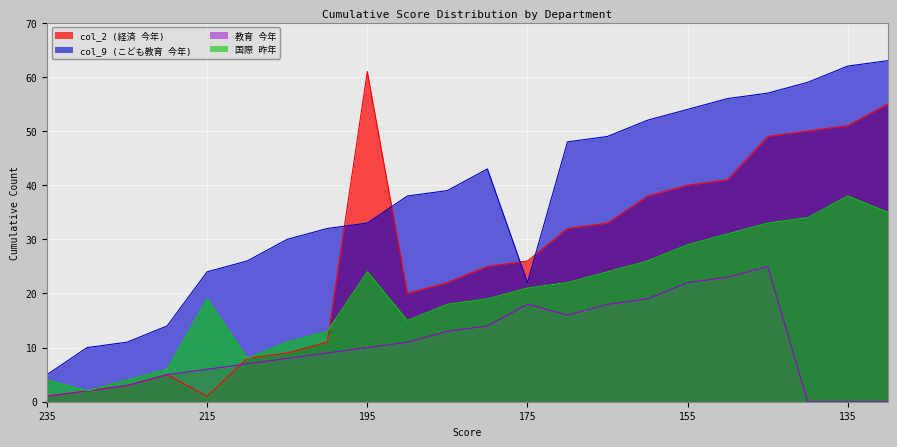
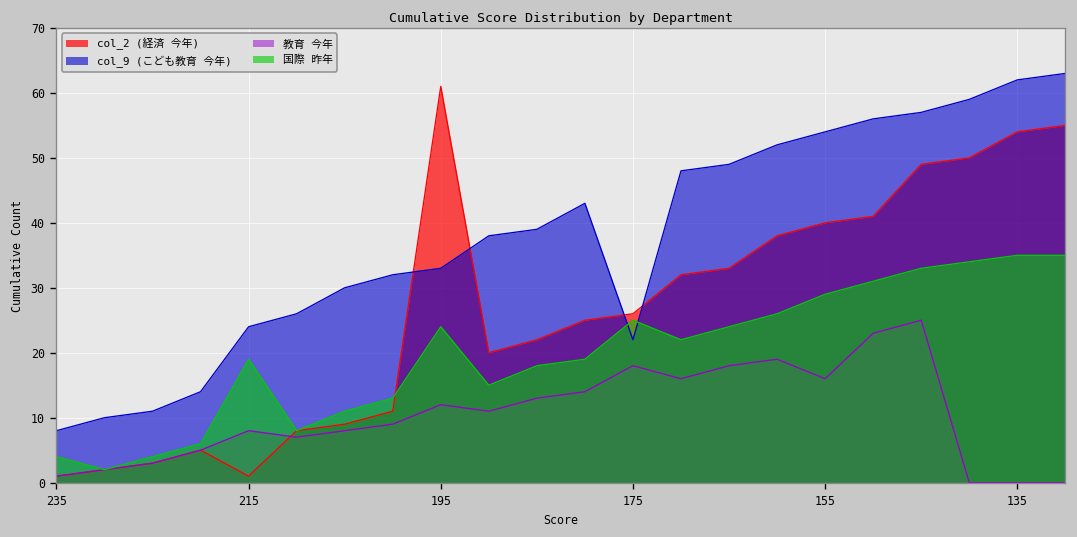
  {
    "col_2 (経済 今年)": {
      "215": 1,
      "195": 61,
      "175": 26,
      "155": 40,
-     "135": 51
+     "135": 54
    },
    "col_9 (こども教育 今年)": {
-     "235": 5,
+     "235": 8,
      "215": 24,
      "195": 33,
      "175": 22,
      "155": 54,
      "135": 62
    },
    "教育 今年": {
-     "215": 6,
-     "195": 10,
+     "215": 8,
+     "195": 12,
      "175": 18,
-     "155": 22,
+     "155": 16,
      "135": 0
    },
    "国際 昨年": {
      "235": 4,
      "215": 19,
      "195": 24,
-     "175": 21,
+     "175": 25,
      "155": 29,
-     "135": 38
+     "135": 35
    }
  }
